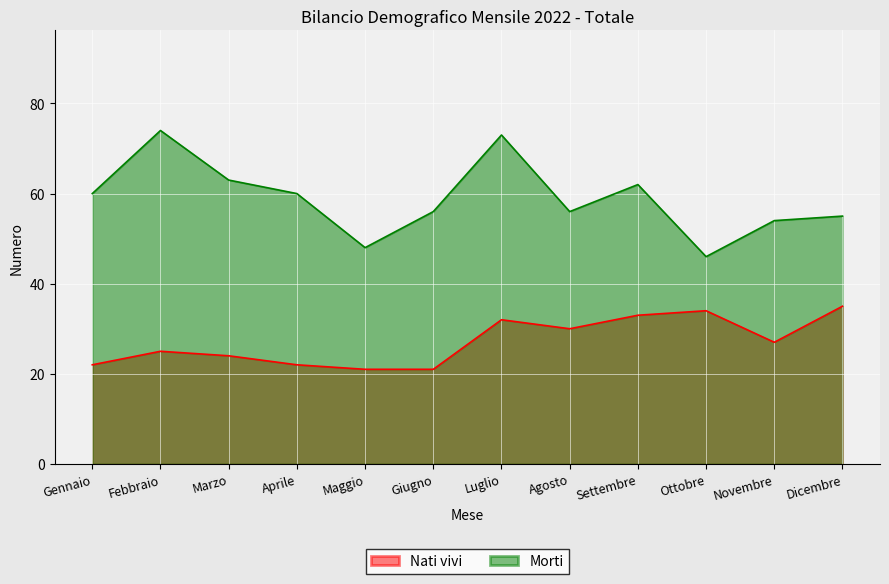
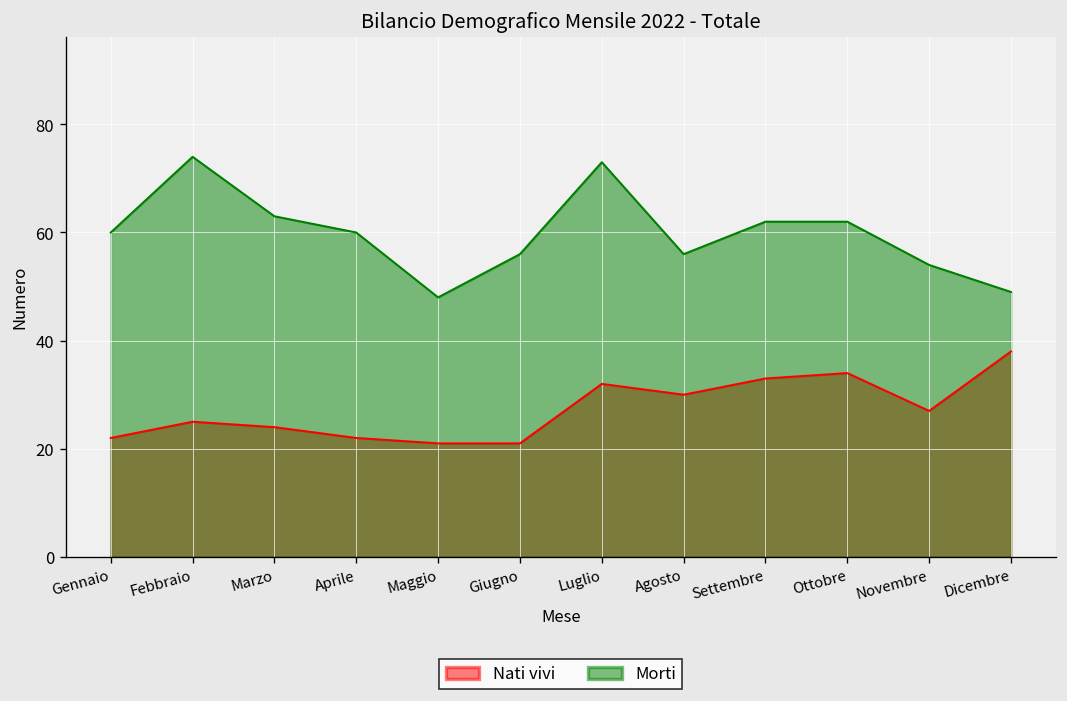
  {
    "Nati vivi": {
      "Gennaio": 22,
      "Febbraio": 25,
      "Marzo": 24,
      "Aprile": 22,
      "Maggio": 21,
      "Giugno": 21,
      "Luglio": 32,
      "Agosto": 30,
      "Settembre": 33,
      "Ottobre": 34,
      "Novembre": 27,
-     "Dicembre": 35
+     "Dicembre": 38
    },
    "Morti": {
      "Gennaio": 60,
      "Febbraio": 74,
      "Marzo": 63,
      "Aprile": 60,
      "Maggio": 48,
      "Giugno": 56,
      "Luglio": 73,
      "Agosto": 56,
      "Settembre": 62,
-     "Ottobre": 46,
+     "Ottobre": 62,
      "Novembre": 54,
-     "Dicembre": 55
+     "Dicembre": 49
    }
  }
